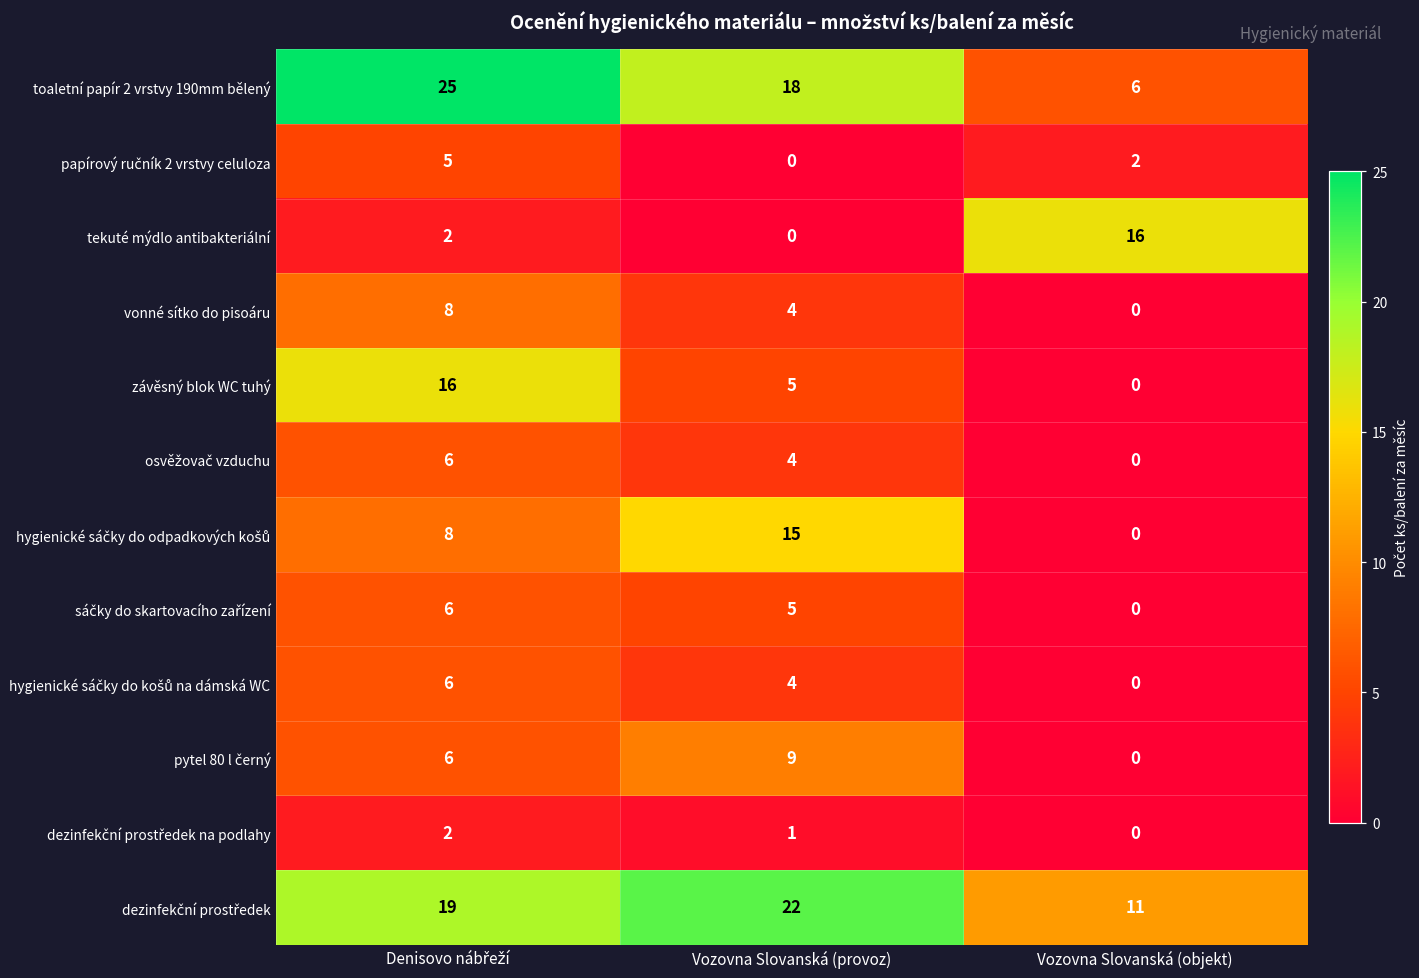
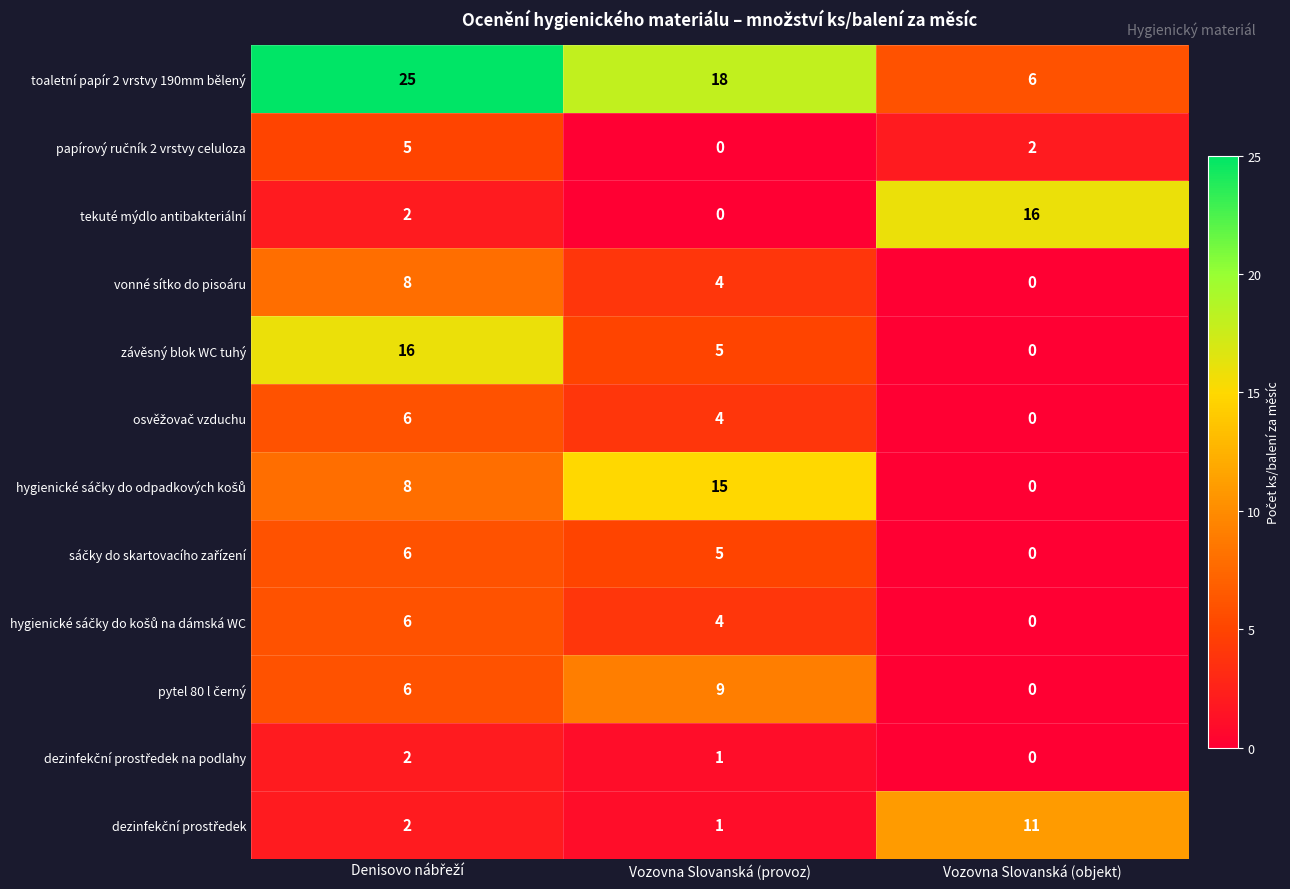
  {
    "toaletní papír 2 vrstvy 190mm bělený": {
      "Denisovo nábřeží": 25,
      "Vozovna Slovanská (provoz)": 18,
      "Vozovna Slovanská (objekt)": 6
    },
    "papírový ručník 2 vrstvy celuloza": {
      "Denisovo nábřeží": 5,
      "Vozovna Slovanská (provoz)": 0,
      "Vozovna Slovanská (objekt)": 2
    },
    "tekuté mýdlo antibakteriální": {
      "Denisovo nábřeží": 2,
      "Vozovna Slovanská (provoz)": 0,
      "Vozovna Slovanská (objekt)": 16
    },
    "vonné sítko do pisoáru": {
      "Denisovo nábřeží": 8,
      "Vozovna Slovanská (provoz)": 4,
      "Vozovna Slovanská (objekt)": 0
    },
    "závěsný blok WC tuhý": {
      "Denisovo nábřeží": 16,
      "Vozovna Slovanská (provoz)": 5,
      "Vozovna Slovanská (objekt)": 0
    },
    "osvěžovač vzduchu": {
      "Denisovo nábřeží": 6,
      "Vozovna Slovanská (provoz)": 4,
      "Vozovna Slovanská (objekt)": 0
    },
    "hygienické sáčky do odpadkových košů": {
      "Denisovo nábřeží": 8,
      "Vozovna Slovanská (provoz)": 15,
      "Vozovna Slovanská (objekt)": 0
    },
    "sáčky do skartovacího zařízení": {
      "Denisovo nábřeží": 6,
      "Vozovna Slovanská (provoz)": 5,
      "Vozovna Slovanská (objekt)": 0
    },
    "hygienické sáčky do košů na dámská WC": {
      "Denisovo nábřeží": 6,
      "Vozovna Slovanská (provoz)": 4,
      "Vozovna Slovanská (objekt)": 0
    },
    "pytel 80 l černý": {
      "Denisovo nábřeží": 6,
      "Vozovna Slovanská (provoz)": 9,
      "Vozovna Slovanská (objekt)": 0
    },
    "dezinfekční prostředek na podlahy": {
      "Denisovo nábřeží": 2,
      "Vozovna Slovanská (provoz)": 1,
      "Vozovna Slovanská (objekt)": 0
    },
    "dezinfekční prostředek": {
-     "Denisovo nábřeží": 19,
-     "Vozovna Slovanská (provoz)": 22,
+     "Denisovo nábřeží": 2,
+     "Vozovna Slovanská (provoz)": 1,
      "Vozovna Slovanská (objekt)": 11
    }
  }
